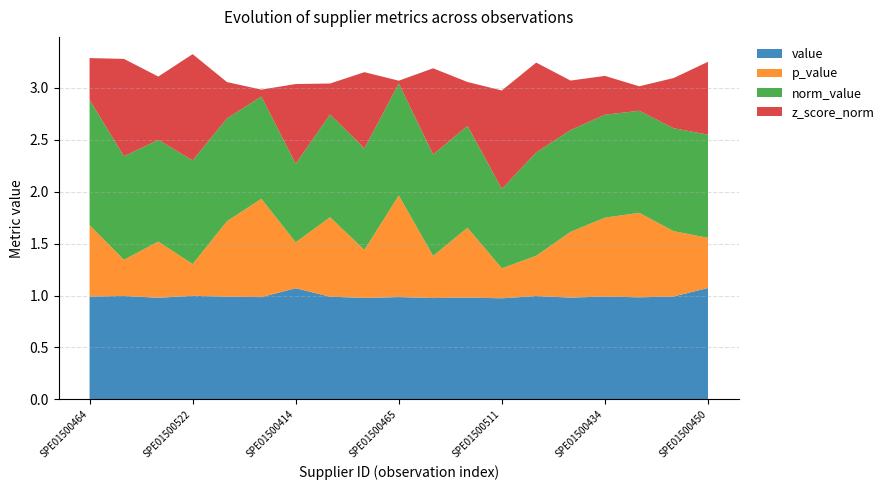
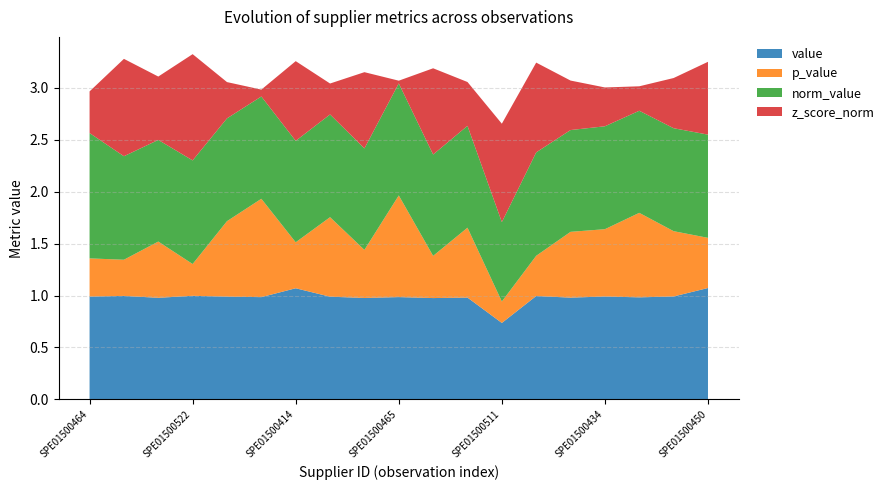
  {
    "value": {
      "SPE01500464": 0.99,
      "SPE01500522": 1.00,
      "SPE01500414": 1.07,
      "SPE01500465": 0.99,
-     "SPE01500511": 0.97,
+     "SPE01500511": 0.74,
      "SPE01500434": 0.99,
      "SPE01500450": 1.07
    },
    "p_value": {
-     "SPE01500464": 0.69,
+     "SPE01500464": 0.37,
      "SPE01500522": 0.31,
      "SPE01500414": 0.44,
      "SPE01500465": 0.98,
-     "SPE01500511": 0.29,
-     "SPE01500434": 0.76,
+     "SPE01500511": 0.21,
+     "SPE01500434": 0.65,
      "SPE01500450": 0.48
    },
    "norm_value": {
      "SPE01500464": 1.21,
      "SPE01500522": 1.00,
-     "SPE01500414": 0.76,
+     "SPE01500414": 0.98,
      "SPE01500465": 1.08,
      "SPE01500511": 0.76,
      "SPE01500434": 0.99,
      "SPE01500450": 0.99
    },
    "z_score_norm": {
      "SPE01500464": 0.40,
      "SPE01500522": 1.02,
      "SPE01500414": 0.77,
      "SPE01500465": 0.03,
      "SPE01500511": 0.95,
      "SPE01500434": 0.37,
      "SPE01500450": 0.70
    }
  }
